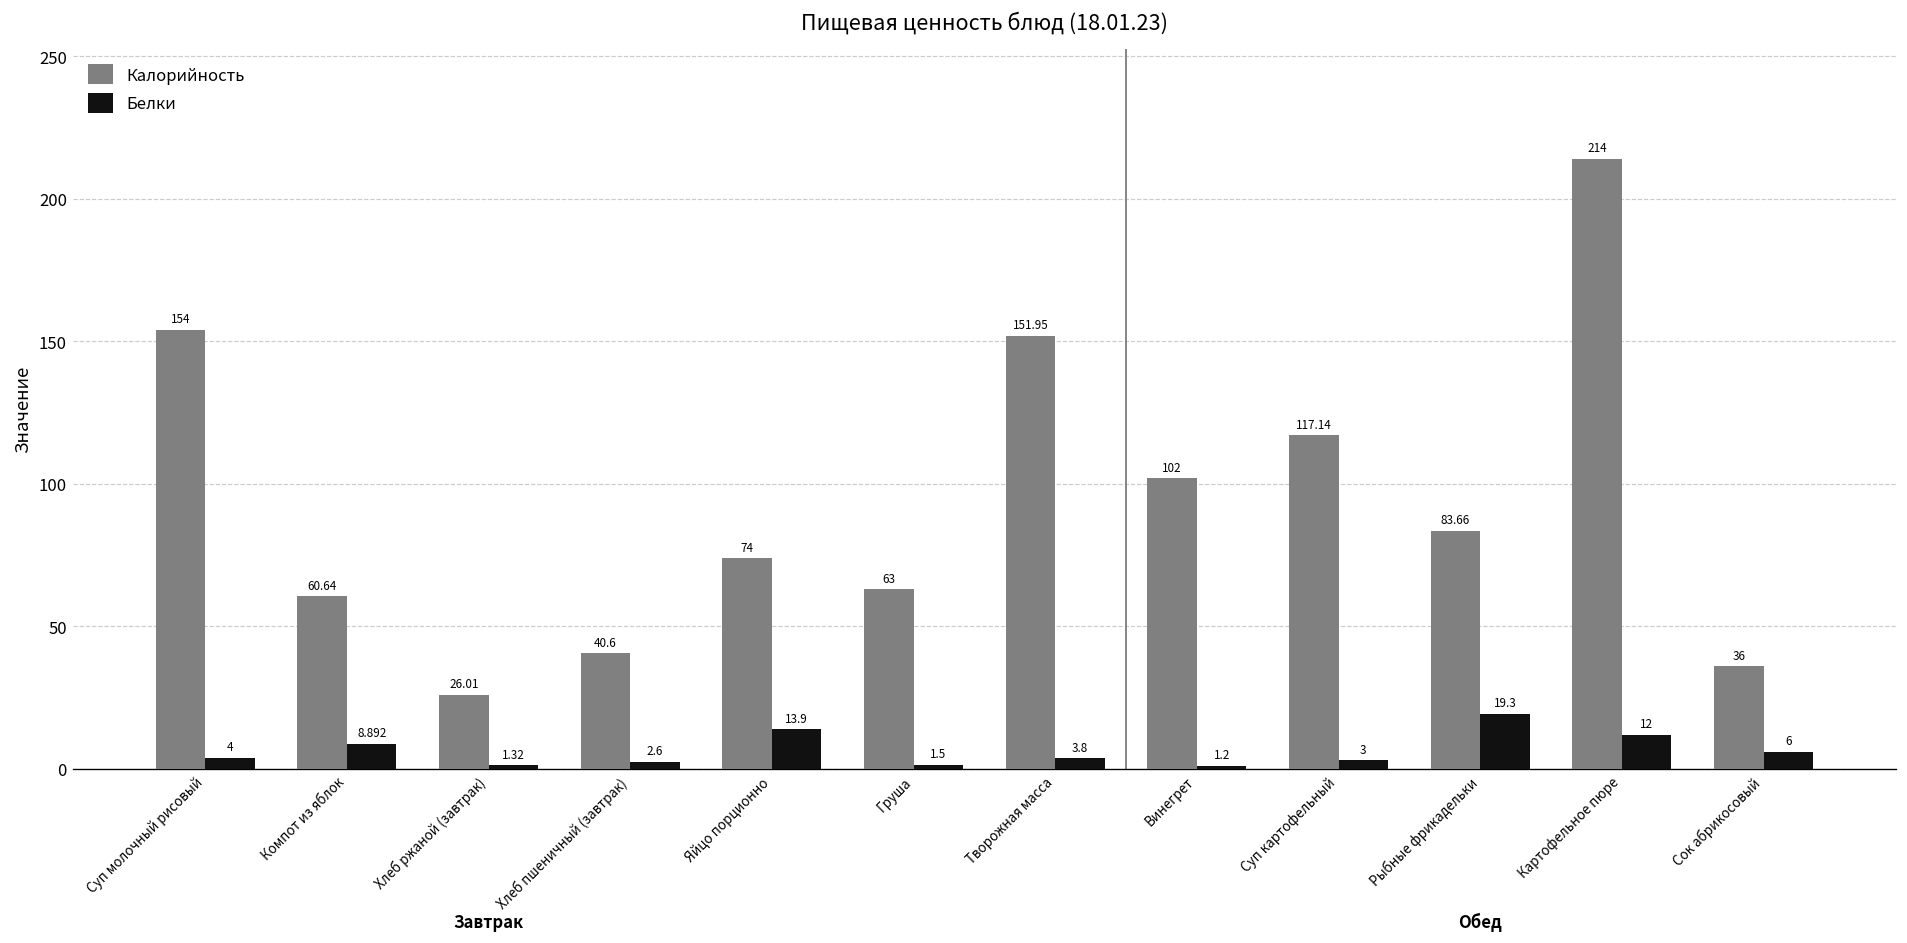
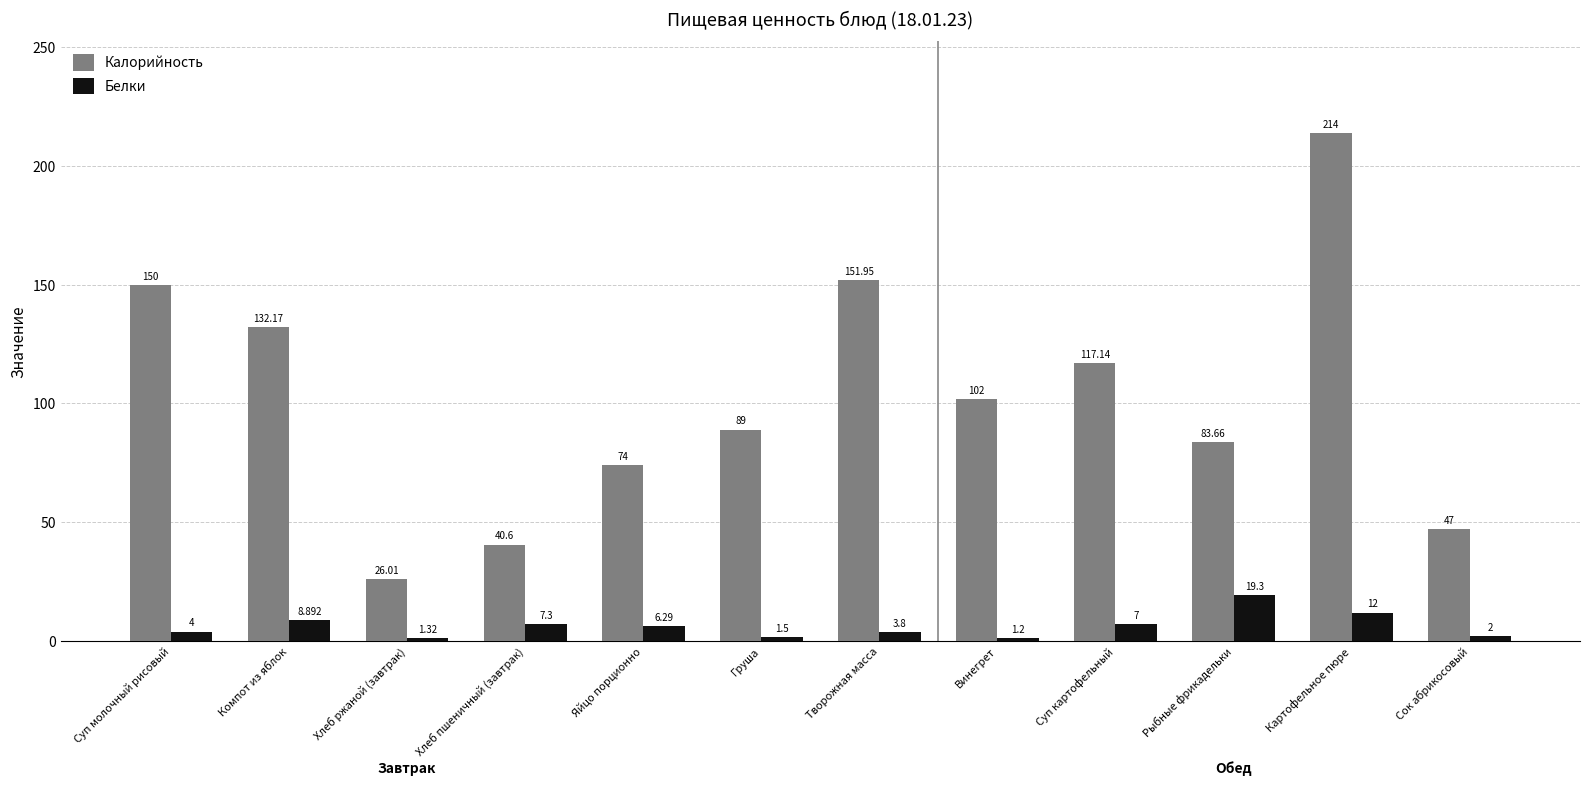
  {
    "Калорийность": {
-     "Суп молочный рисовый": 154,
-     "Компот из яблок": 60.64,
+     "Суп молочный рисовый": 150,
+     "Компот из яблок": 132.17,
      "Хлеб ржаной (завтрак)": 26.01,
      "Хлеб пшеничный (завтрак)": 40.6,
      "Яйцо порционно": 74,
-     "Груша": 63,
+     "Груша": 89,
      "Творожная масса": 151.95,
      "Винегрет": 102,
      "Суп картофельный": 117.14,
      "Рыбные фрикадельки": 83.66,
      "Картофельное пюре": 214,
-     "Сок абрикосовый": 36
+     "Сок абрикосовый": 47
    },
    "Белки": {
      "Суп молочный рисовый": 4,
      "Компот из яблок": 8.892,
      "Хлеб ржаной (завтрак)": 1.32,
-     "Хлеб пшеничный (завтрак)": 2.6,
-     "Яйцо порционно": 13.9,
+     "Хлеб пшеничный (завтрак)": 7.3,
+     "Яйцо порционно": 6.29,
      "Груша": 1.5,
      "Творожная масса": 3.8,
      "Винегрет": 1.2,
-     "Суп картофельный": 3,
+     "Суп картофельный": 7,
      "Рыбные фрикадельки": 19.3,
      "Картофельное пюре": 12,
-     "Сок абрикосовый": 6
+     "Сок абрикосовый": 2
    }
  }
